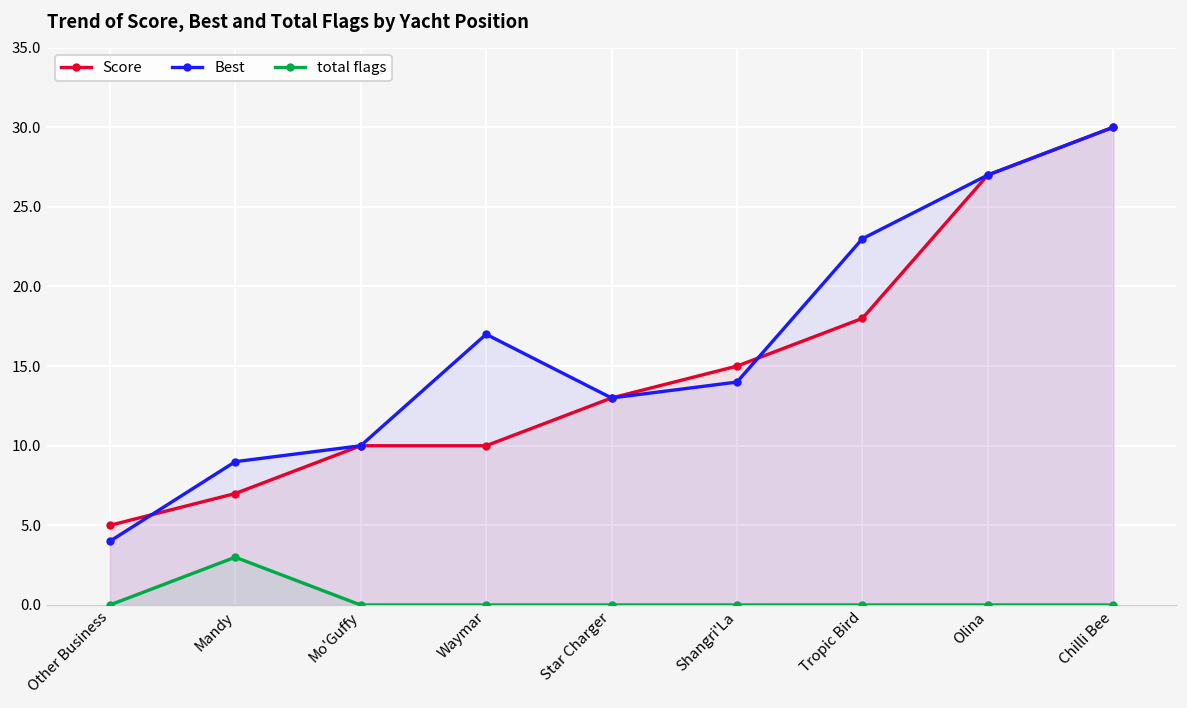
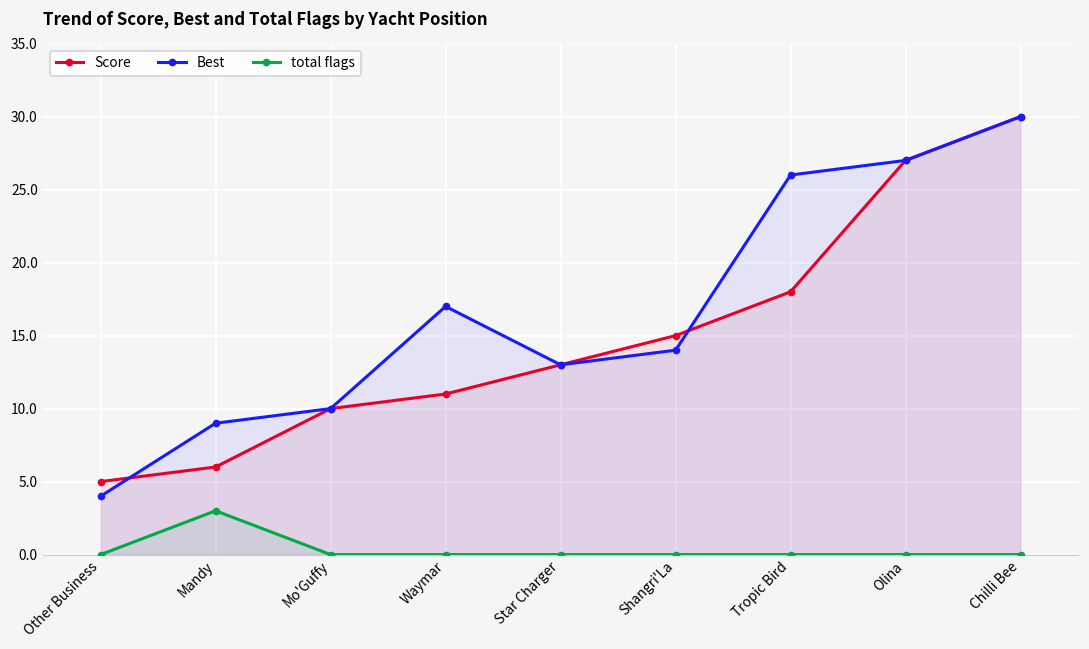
  {
    "Score": {
      "Other Business": 5,
-     "Mandy": 7,
-     "Waymar": 10,
+     "Mandy": 6,
+     "Waymar": 11,
      "Shangri'La": 15,
      "Tropic Bird": 18
    },
    "Best": {
      "Other Business": 4,
      "Mandy": 9,
      "Waymar": 17,
      "Shangri'La": 14,
-     "Tropic Bird": 23
+     "Tropic Bird": 26
    },
    "total flags": {
      "Other Business": 0,
      "Mandy": 3,
      "Mo'Guffy": 0,
      "Waymar": 0,
      "Star Charger": 0,
      "Shangri'La": 0,
      "Tropic Bird": 0,
      "Olina": 0,
      "Chilli Bee": 0
    }
  }
